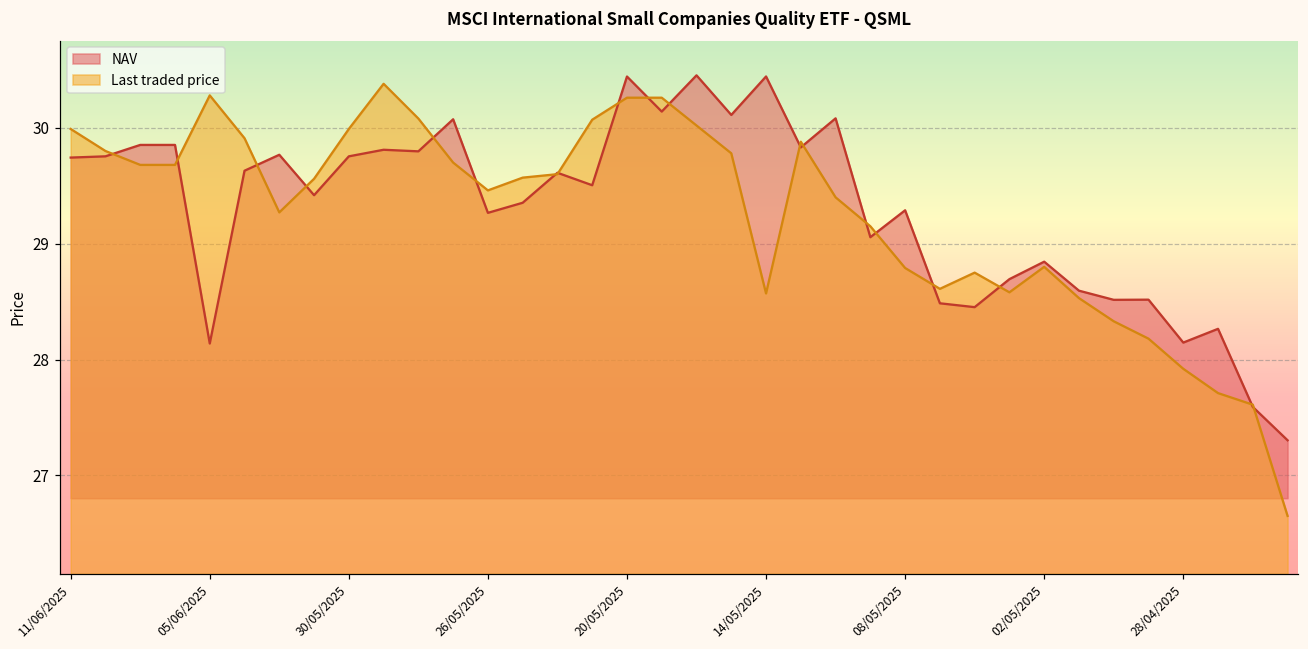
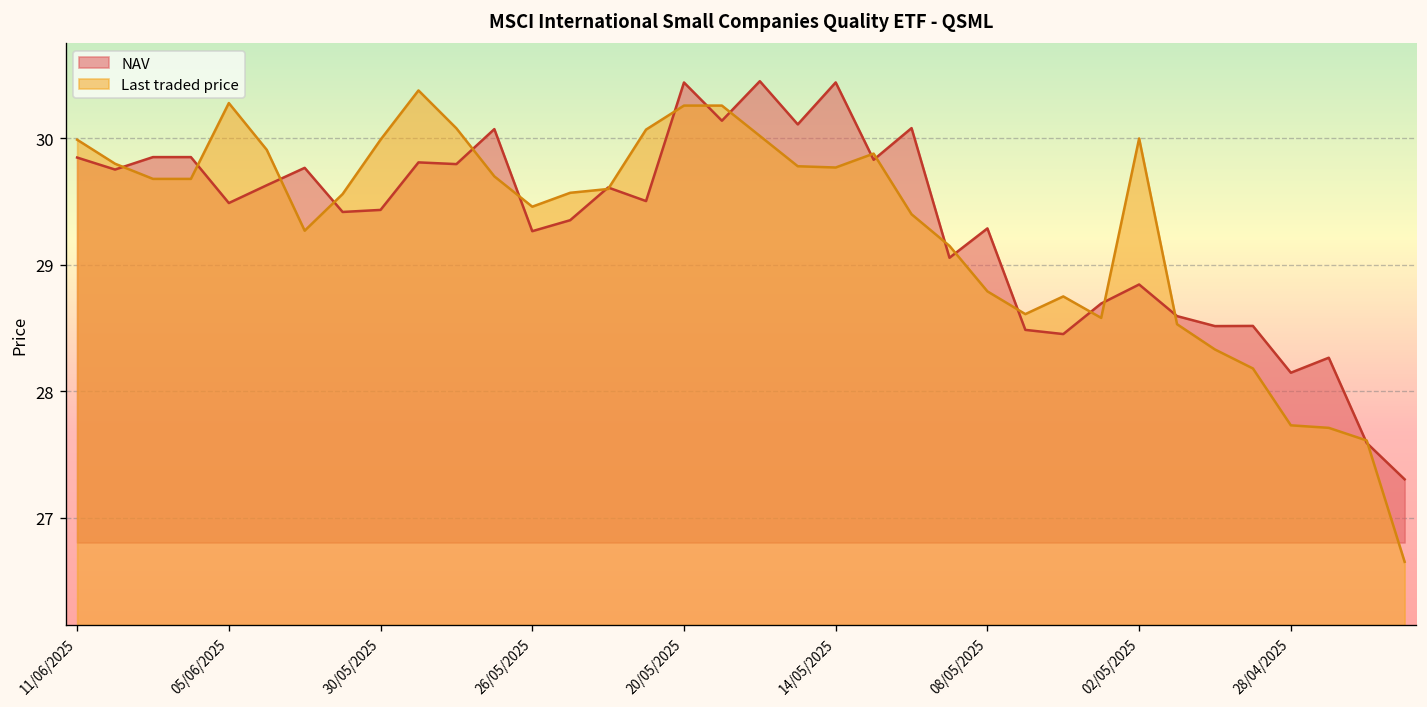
  {
    "NAV": {
-     "11/06/2025": 29.74,
-     "05/06/2025": 28.14,
-     "30/05/2025": 29.75,
+     "11/06/2025": 29.85,
+     "05/06/2025": 29.49,
+     "30/05/2025": 29.43,
      "26/05/2025": 29.27,
      "20/05/2025": 30.44,
      "14/05/2025": 30.44,
      "08/05/2025": 29.29,
      "02/05/2025": 28.84,
      "28/04/2025": 28.15
    },
    "Last traded price": {
      "11/06/2025": 29.99,
      "05/06/2025": 30.28,
      "30/05/2025": 29.99,
      "26/05/2025": 29.46,
      "20/05/2025": 30.26,
-     "14/05/2025": 28.57,
+     "14/05/2025": 29.77,
      "08/05/2025": 28.79,
-     "02/05/2025": 28.8,
-     "28/04/2025": 27.92
+     "02/05/2025": 30.0,
+     "28/04/2025": 27.73
    }
  }
